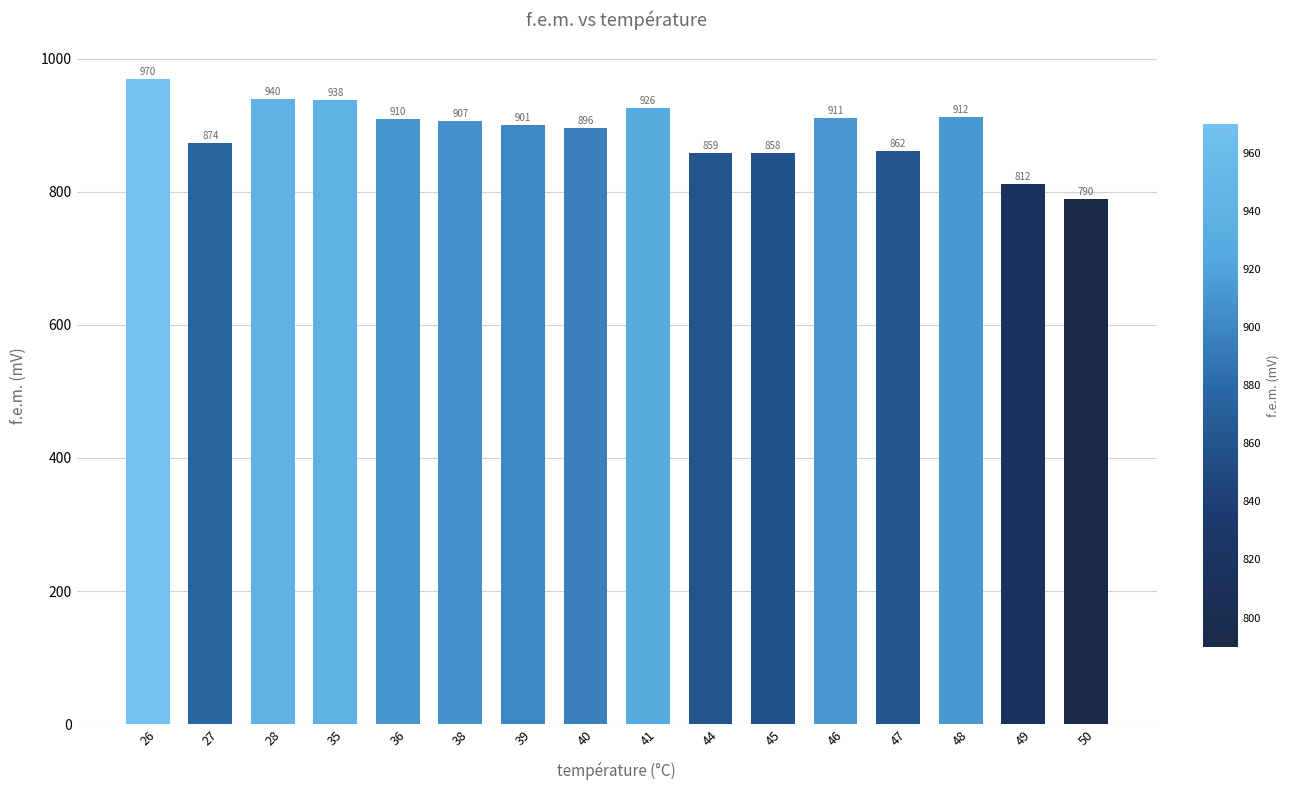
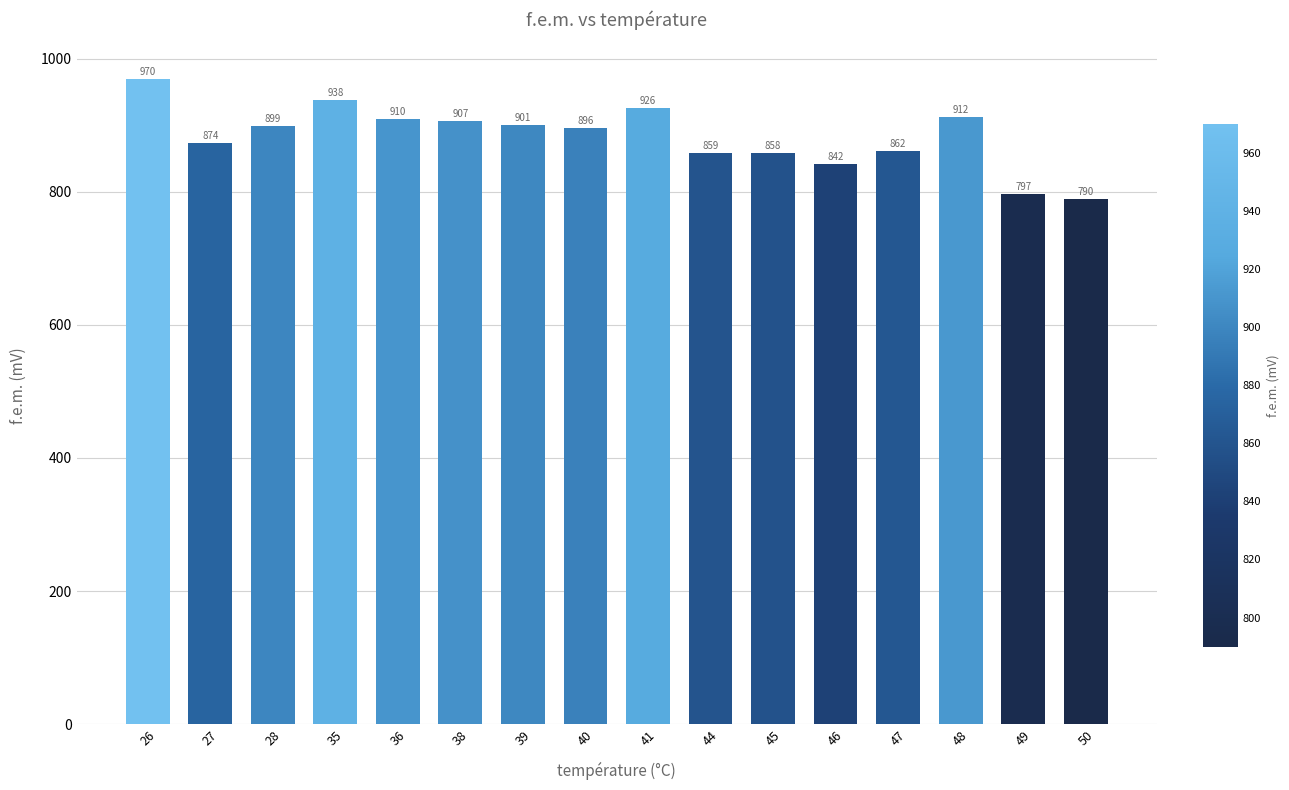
  {
    "26": 970,
    "27": 874,
-   "28": 940,
+   "28": 899,
    "35": 938,
    "36": 910,
    "38": 907,
    "39": 901,
    "40": 896,
    "41": 926,
    "44": 859,
    "45": 858,
-   "46": 911,
+   "46": 842,
    "47": 862,
    "48": 912,
-   "49": 812,
+   "49": 797,
    "50": 790
  }
